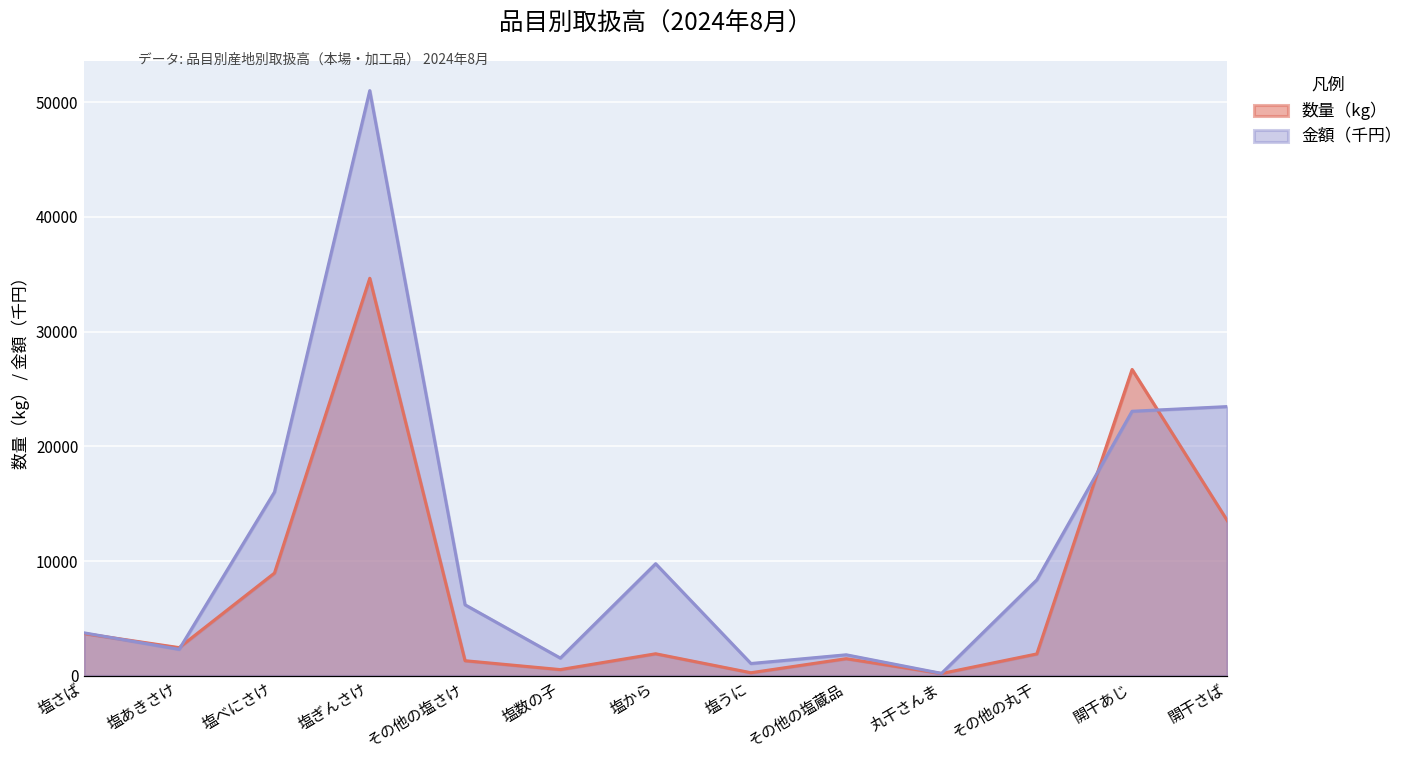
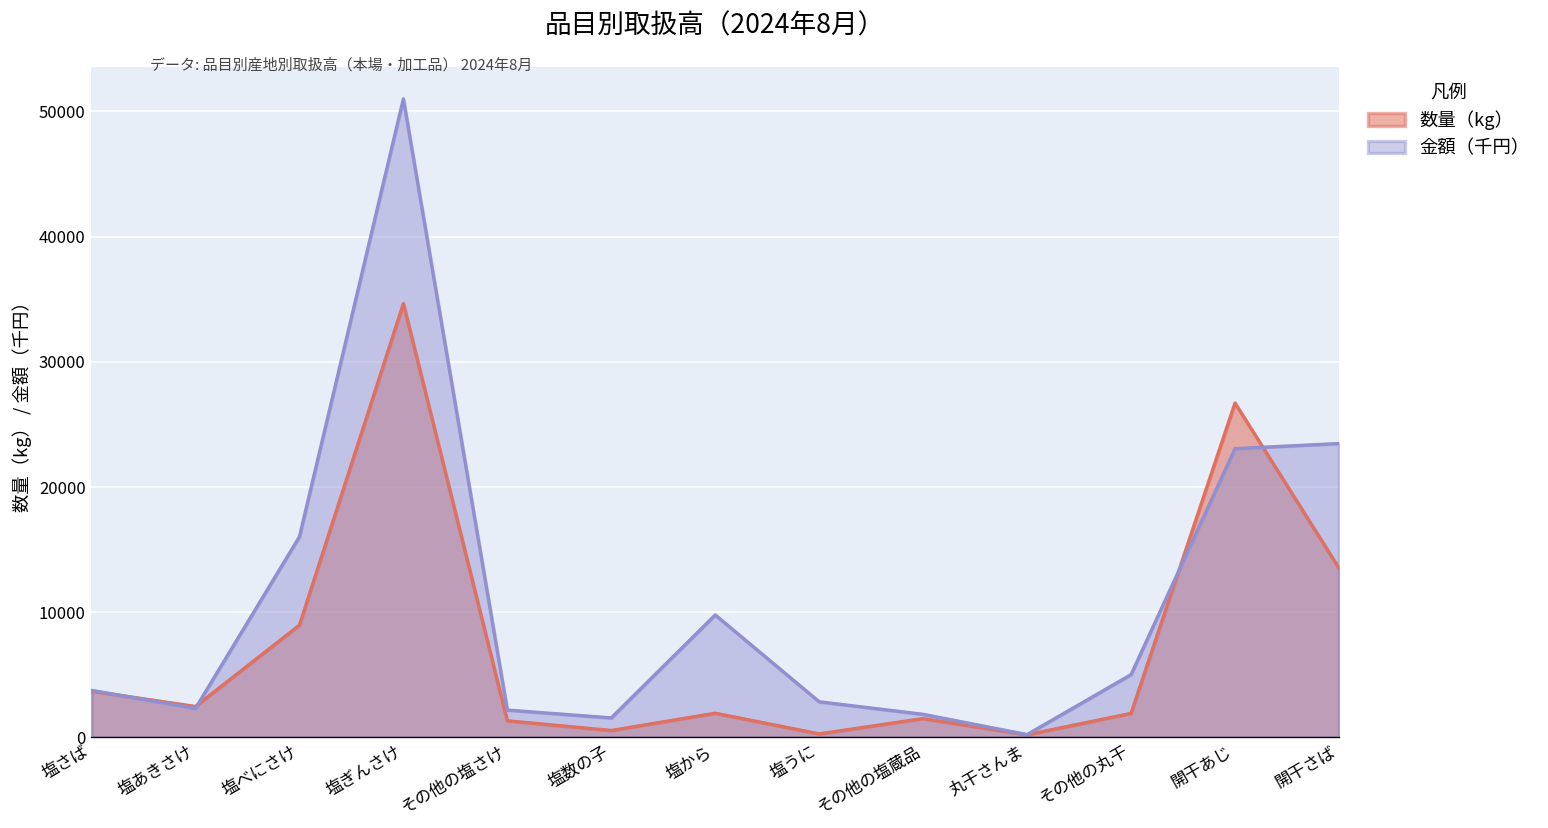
  {
    "数量（kg）": {
      "塩べにさけ": 9000,
      "塩ぎんさけ": 34700,
      "その他の塩さけ": 1300,
      "塩数の子": 500,
      "塩から": 1900,
      "塩うに": 300,
      "その他の塩蔵品": 1500,
      "その他の丸干": 1900,
      "開干あじ": 26700,
      "開干さば": 13500
    },
    "金額（千円）": {
      "塩べにさけ": 16000,
      "塩ぎんさけ": 51000,
-     "その他の塩さけ": 6200,
+     "その他の塩さけ": 2200,
      "塩数の子": 1600,
      "塩から": 9800,
-     "塩うに": 1100,
+     "塩うに": 2800,
      "その他の塩蔵品": 1800,
-     "その他の丸干": 8400,
+     "その他の丸干": 5000,
      "開干あじ": 23100,
      "開干さば": 23500
    }
  }
